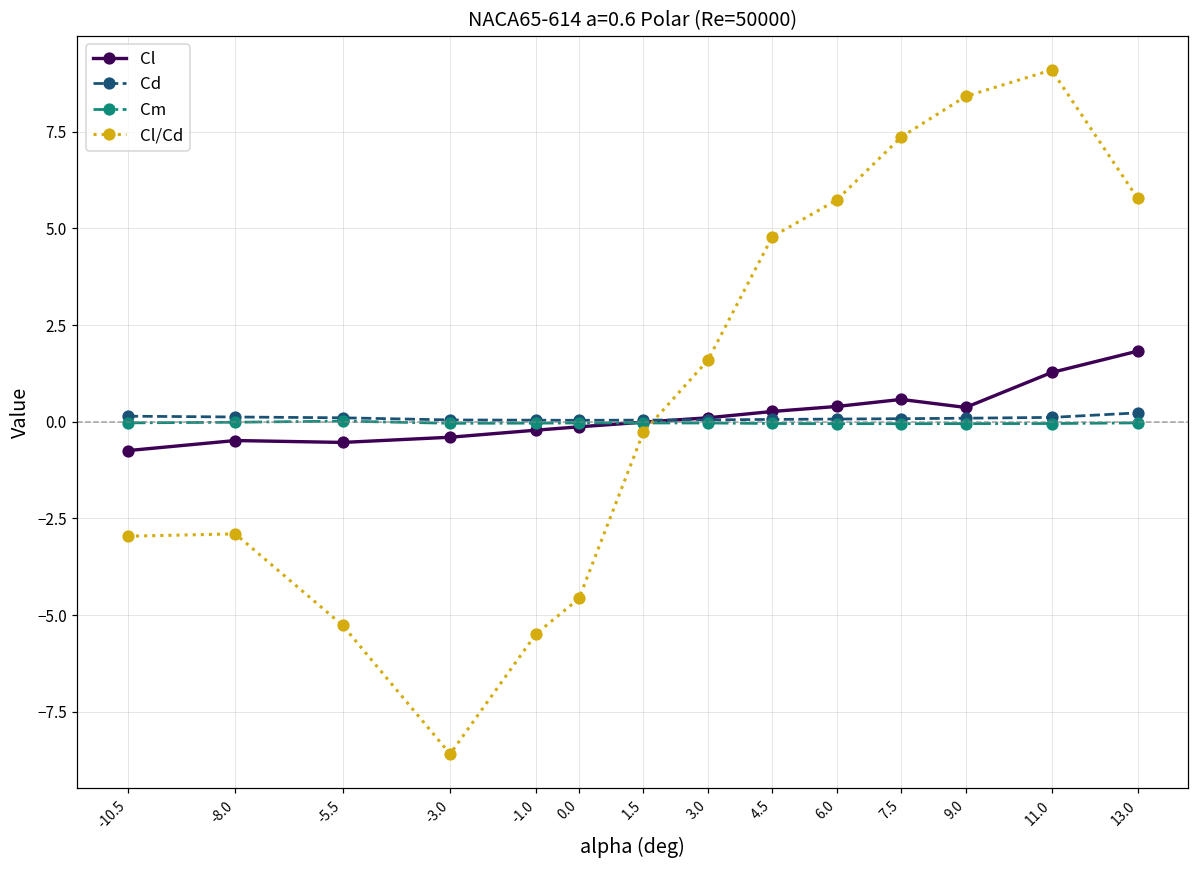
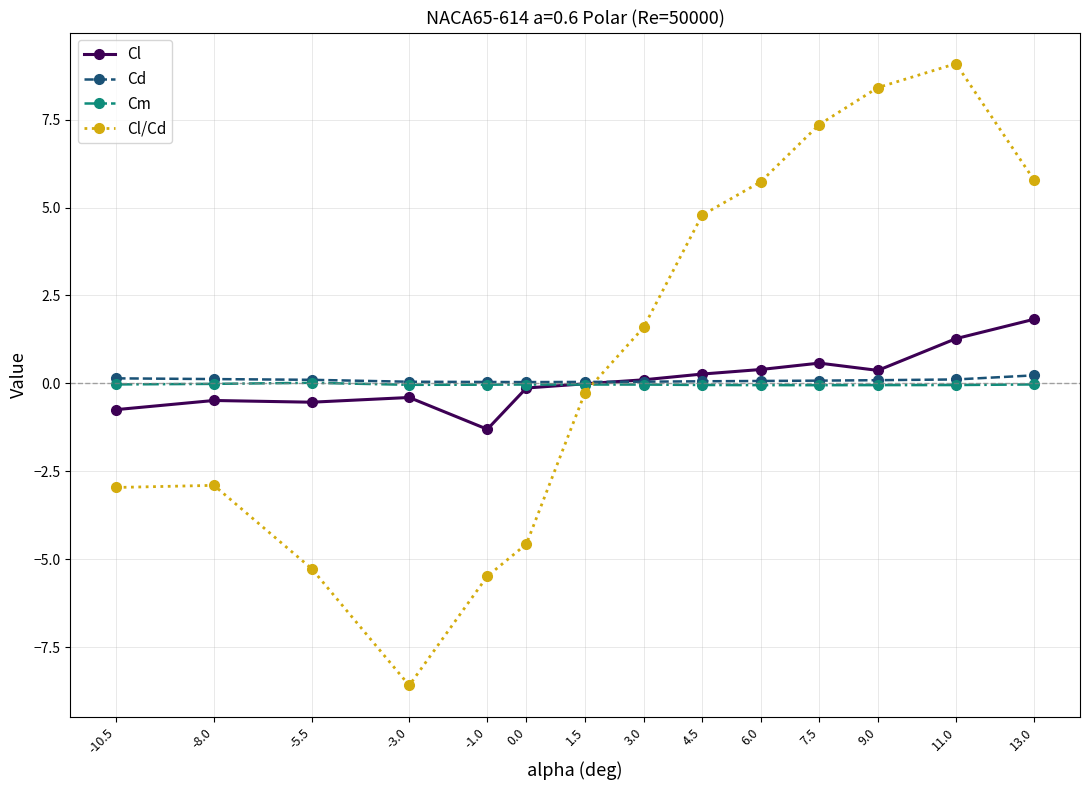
  {
    "Cl": {
      "-10.5": -0.7,
      "-8.0": -0.5,
      "-5.5": -0.5,
      "-3.0": -0.4,
-     "-1.0": -0.2,
+     "-1.0": -1.3,
      "0.0": -0.1,
      "4.5": 0.3,
      "6.0": 0.4,
      "7.5": 0.6,
      "9.0": 0.4,
      "11.0": 1.3,
      "13.0": 1.8
    },
    "Cl/Cd": {
      "-10.5": -3.0,
      "-8.0": -2.9,
      "-5.5": -5.3,
      "-3.0": -8.6,
      "-1.0": -5.5,
      "0.0": -4.6,
      "1.5": -0.3,
      "3.0": 1.6,
      "4.5": 4.8,
      "6.0": 5.7,
      "7.5": 7.4,
      "9.0": 8.4,
      "11.0": 9.1,
      "13.0": 5.8
    }
  }
